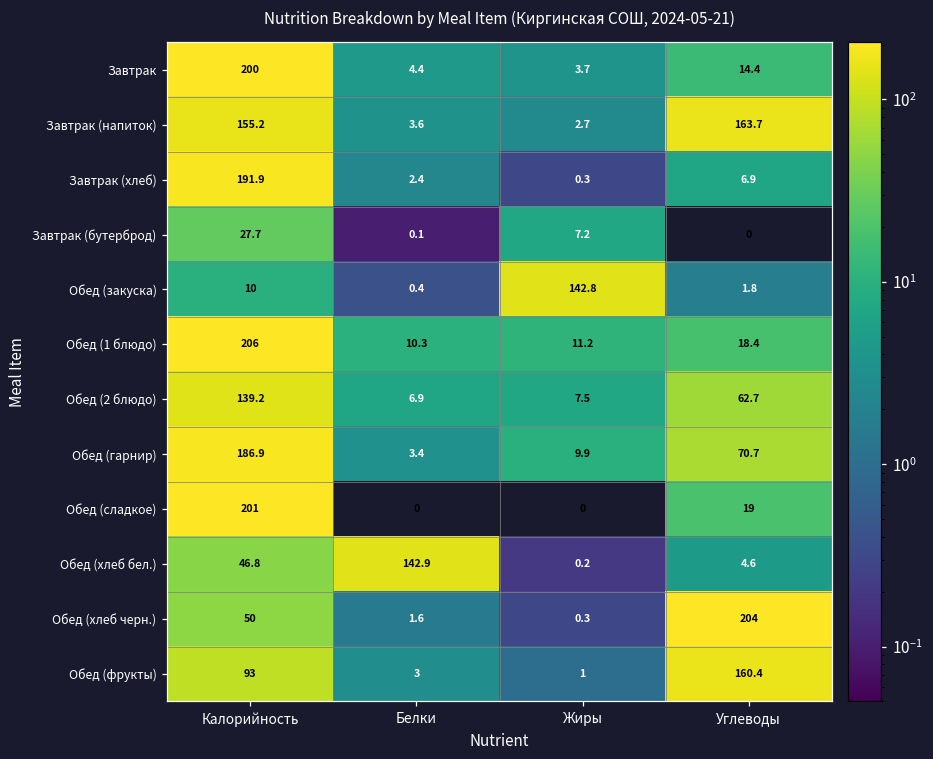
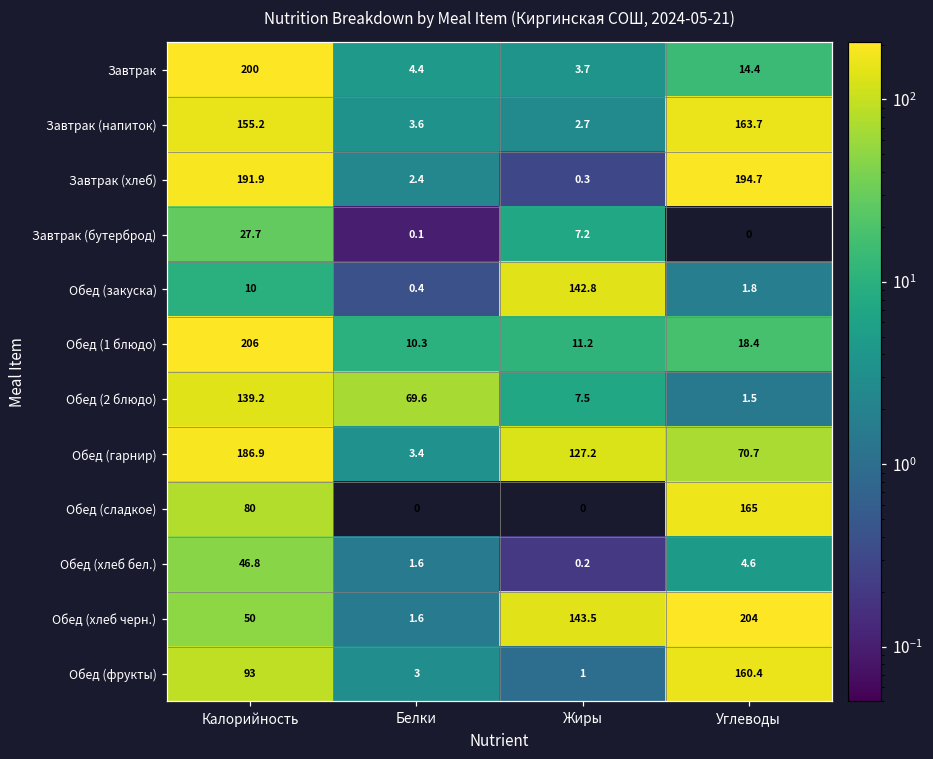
  {
    "Завтрак": {
      "Калорийность": 200,
      "Белки": 4.4,
      "Жиры": 3.7,
      "Углеводы": 14.4
    },
    "Завтрак (напиток)": {
      "Калорийность": 155.2,
      "Белки": 3.6,
      "Жиры": 2.7,
      "Углеводы": 163.7
    },
    "Завтрак (хлеб)": {
      "Калорийность": 191.9,
      "Белки": 2.4,
      "Жиры": 0.3,
-     "Углеводы": 6.9
+     "Углеводы": 194.7
    },
    "Завтрак (бутерброд)": {
      "Калорийность": 27.7,
      "Белки": 0.1,
      "Жиры": 7.2
    },
    "Обед (закуска)": {
      "Калорийность": 10,
      "Белки": 0.4,
      "Жиры": 142.8,
      "Углеводы": 1.8
    },
    "Обед (1 блюдо)": {
      "Калорийность": 206,
      "Белки": 10.3,
      "Жиры": 11.2,
      "Углеводы": 18.4
    },
    "Обед (2 блюдо)": {
      "Калорийность": 139.2,
-     "Белки": 6.9,
+     "Белки": 69.6,
      "Жиры": 7.5,
-     "Углеводы": 62.7
+     "Углеводы": 1.5
    },
    "Обед (гарнир)": {
      "Калорийность": 186.9,
      "Белки": 3.4,
-     "Жиры": 9.9,
+     "Жиры": 127.2,
      "Углеводы": 70.7
    },
    "Обед (сладкое)": {
-     "Калорийность": 201,
-     "Углеводы": 19
+     "Калорийность": 80,
+     "Углеводы": 165
    },
    "Обед (хлеб бел.)": {
      "Калорийность": 46.8,
-     "Белки": 142.9,
+     "Белки": 1.6,
      "Жиры": 0.2,
      "Углеводы": 4.6
    },
    "Обед (хлеб черн.)": {
      "Калорийность": 50,
      "Белки": 1.6,
-     "Жиры": 0.3,
+     "Жиры": 143.5,
      "Углеводы": 204
    },
    "Обед (фрукты)": {
      "Калорийность": 93,
      "Белки": 3,
      "Жиры": 1,
      "Углеводы": 160.4
    }
  }
